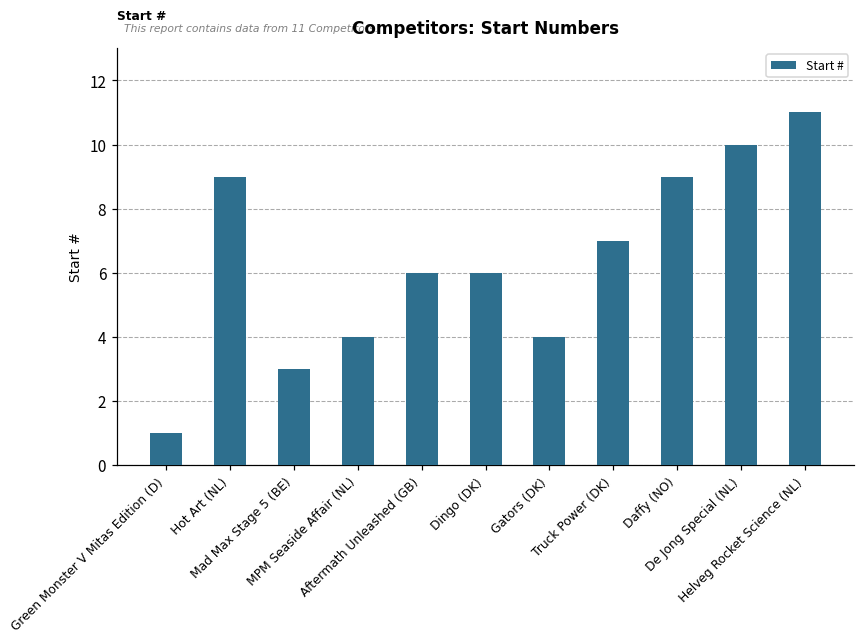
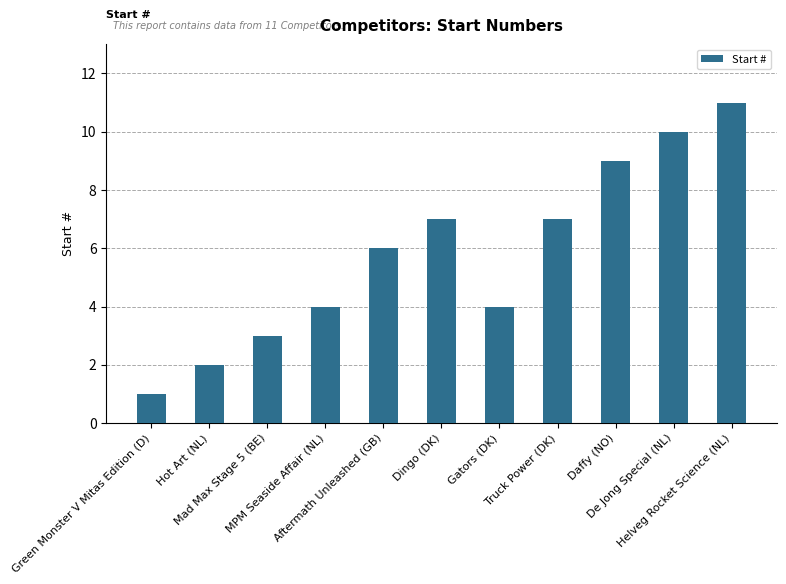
  {
    "Green Monster V Mitas Edition (D)": 1,
-   "Hot Art (NL)": 9,
+   "Hot Art (NL)": 2,
    "Mad Max Stage 5 (BE)": 3,
    "MPM Seaside Affair (NL)": 4,
    "Aftermath Unleashed (GB)": 6,
-   "Dingo (DK)": 6,
+   "Dingo (DK)": 7,
    "Gators (DK)": 4,
    "Truck Power (DK)": 7,
    "Daffy (NO)": 9,
    "De Jong Special (NL)": 10,
    "Helveg Rocket Science (NL)": 11
  }
